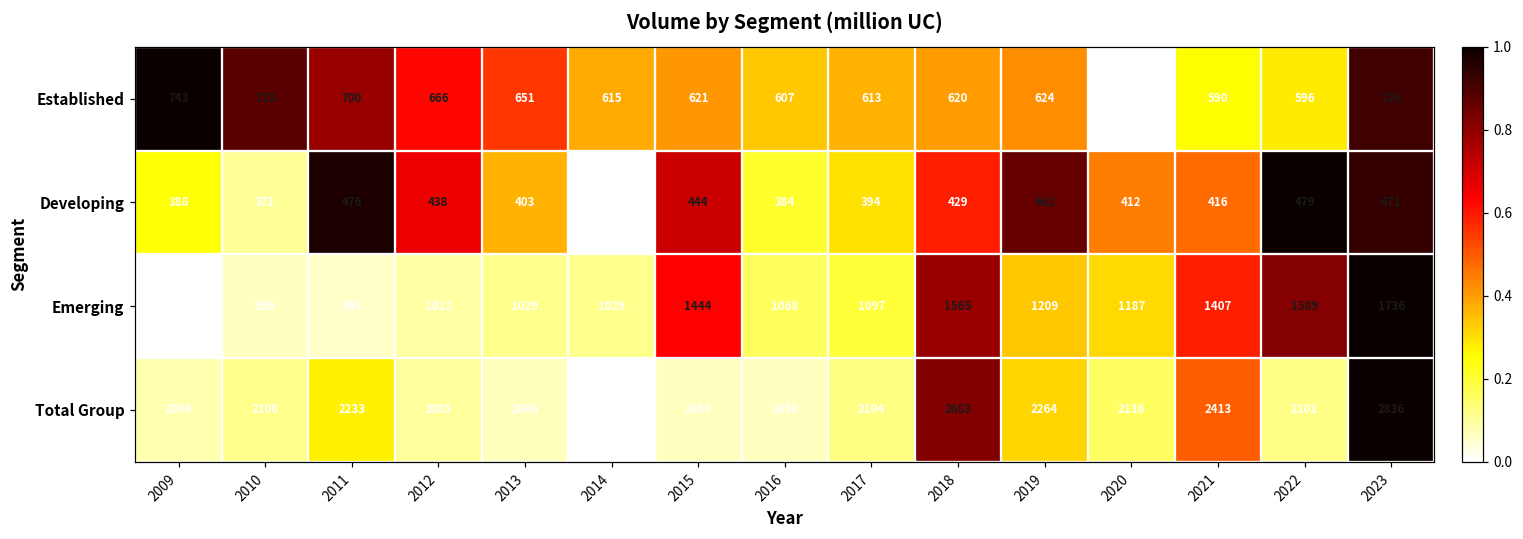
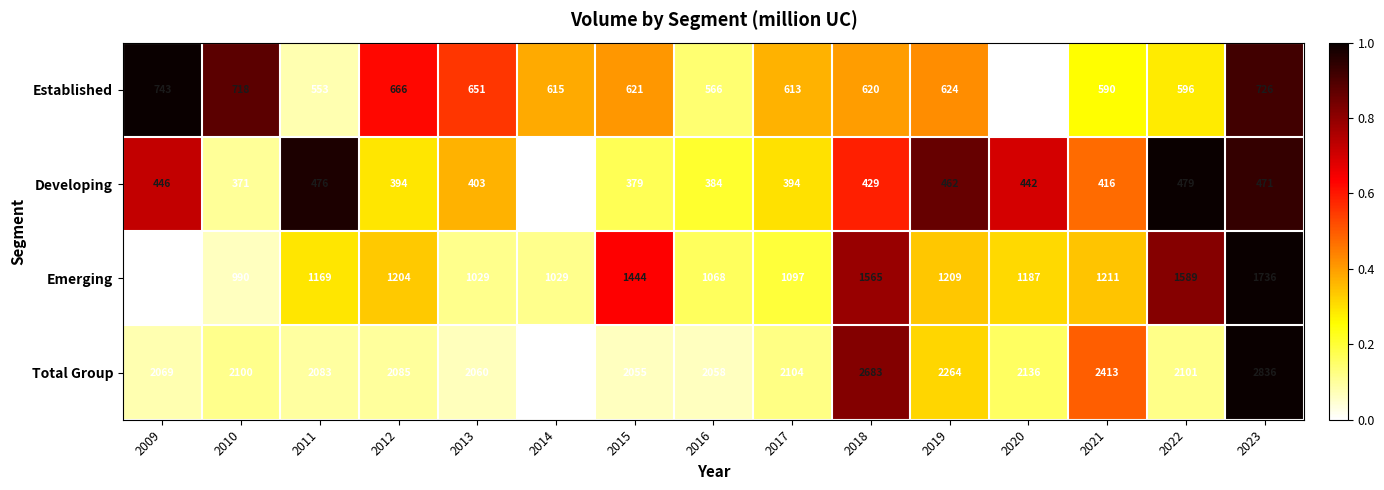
  {
    "Established": {
      "2010": 718,
-     "2011": 700,
+     "2011": 553,
      "2012": 666,
      "2013": 651,
      "2014": 615,
      "2015": 621,
-     "2016": 607,
+     "2016": 566,
      "2017": 613,
      "2018": 620,
      "2019": 624,
      "2021": 590,
      "2022": 596
    },
    "Developing": {
-     "2009": 388,
+     "2009": 446,
      "2010": 371,
-     "2012": 438,
+     "2012": 394,
      "2013": 403,
-     "2015": 444,
+     "2015": 379,
      "2016": 384,
      "2017": 394,
      "2018": 429,
      "2019": 462,
-     "2020": 412,
+     "2020": 442,
      "2021": 416
    },
    "Emerging": {
      "2010": 990,
-     "2011": 984,
-     "2012": 1012,
+     "2011": 1169,
+     "2012": 1204,
      "2013": 1029,
      "2014": 1029,
      "2015": 1444,
      "2016": 1068,
      "2017": 1097,
      "2018": 1565,
      "2019": 1209,
      "2020": 1187,
-     "2021": 1407,
+     "2021": 1211,
      "2022": 1589
    },
    "Total Group": {
      "2009": 2069,
      "2010": 2100,
-     "2011": 2233,
+     "2011": 2083,
      "2012": 2085,
      "2013": 2060,
      "2015": 2055,
      "2016": 2058,
      "2017": 2104,
      "2018": 2683,
      "2019": 2264,
      "2020": 2136,
      "2021": 2413,
      "2022": 2101
    }
  }
